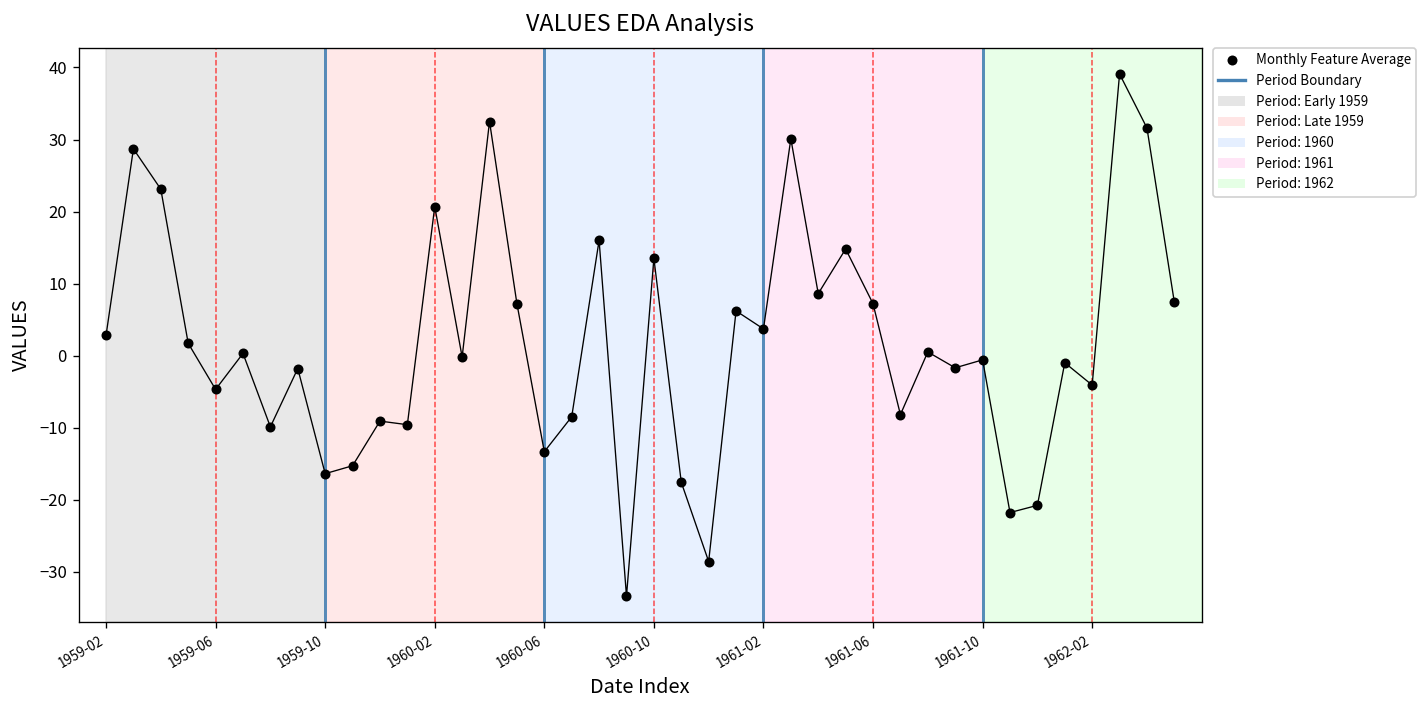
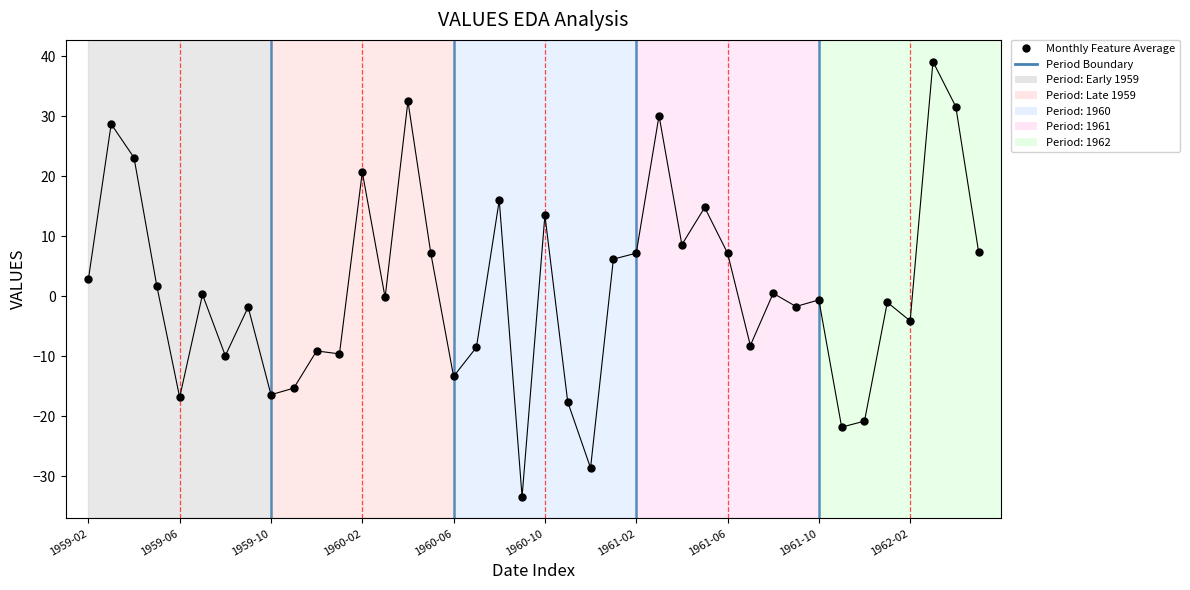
  {
    "1959-02": 3,
-   "1959-06": -5,
+   "1959-06": -17,
    "1959-10": -16,
    "1960-02": 21,
    "1960-06": -13,
    "1960-10": 14,
-   "1961-02": 4,
+   "1961-02": 7,
    "1961-06": 7,
    "1961-10": -1,
    "1962-02": -4
  }
